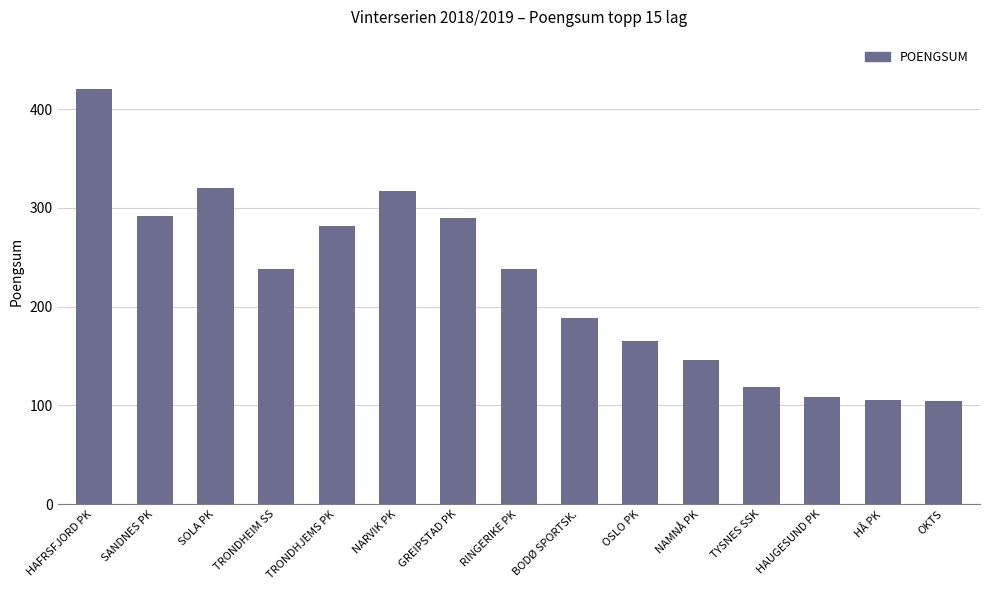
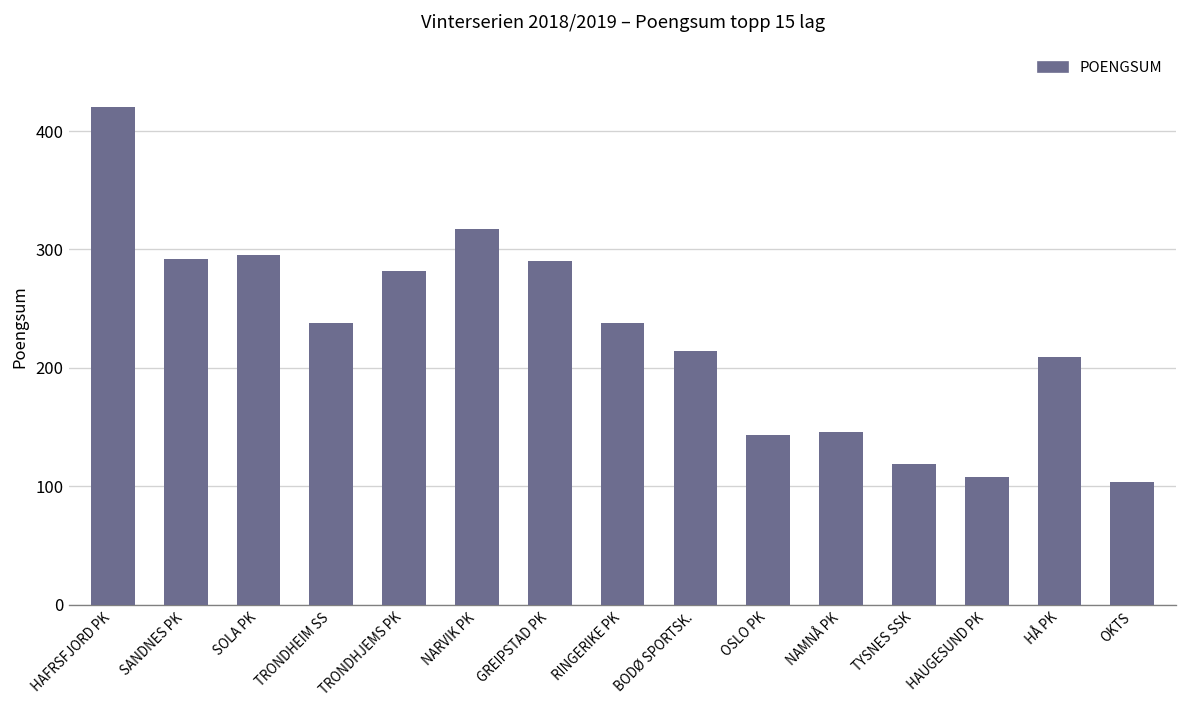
  {
    "HAFRSFJORD PK": 420,
    "SANDNES PK": 290,
-   "SOLA PK": 320,
+   "SOLA PK": 300,
    "TRONDHEIM SS": 240,
    "TRONDHJEMS PK": 280,
    "NARVIK PK": 320,
    "GREIPSTAD PK": 290,
    "RINGERIKE PK": 240,
-   "BODØ SPORTSK.": 190,
-   "OSLO PK": 170,
+   "BODØ SPORTSK.": 210,
+   "OSLO PK": 140,
    "NAMNÅ PK": 150,
    "TYSNES SSK": 120,
    "HAUGESUND PK": 110,
-   "HÅ PK": 110,
+   "HÅ PK": 210,
    "OKTS": 100
  }
